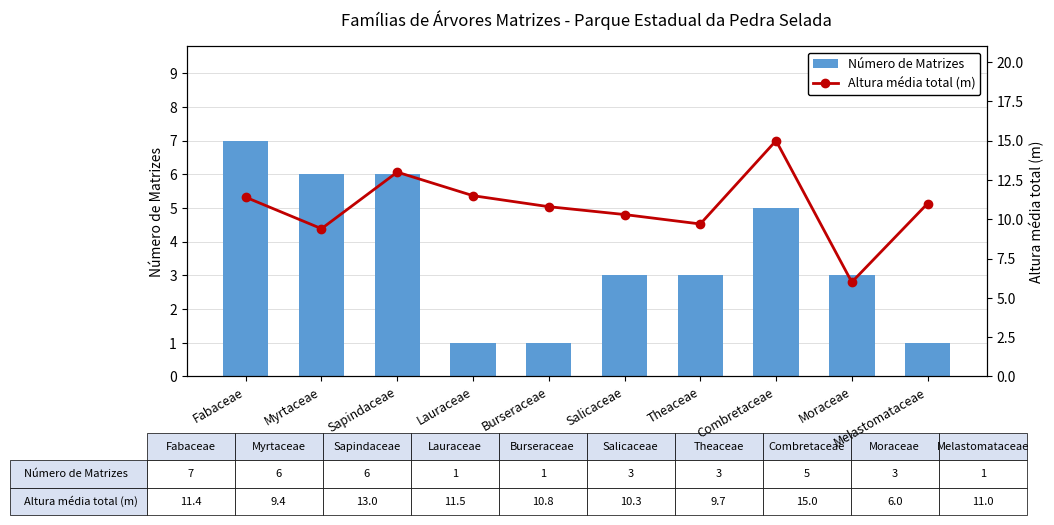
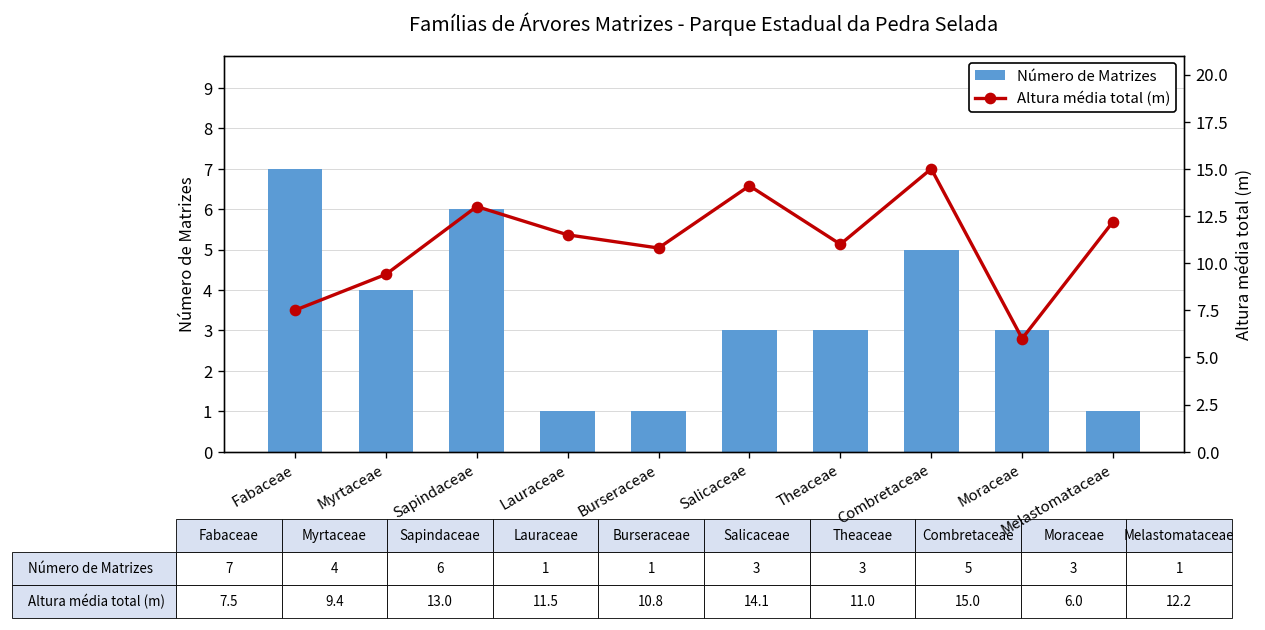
  {
    "Número de Matrizes": {
-     "Myrtaceae": 6
+     "Myrtaceae": 4
    },
    "Altura média total (m)": {
-     "Fabaceae": 11.4,
-     "Salicaceae": 10.3,
-     "Theaceae": 9.7,
-     "Melastomataceae": 11.0
+     "Fabaceae": 7.5,
+     "Salicaceae": 14.1,
+     "Theaceae": 11.0,
+     "Melastomataceae": 12.2
    }
  }
